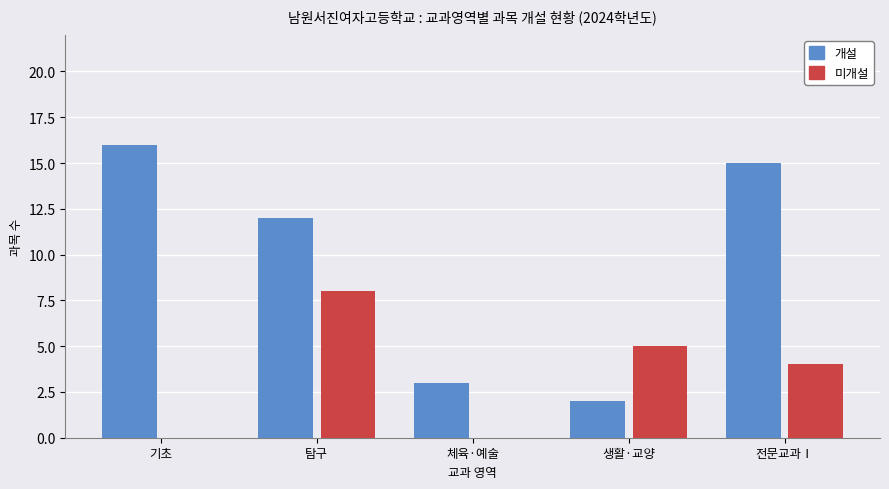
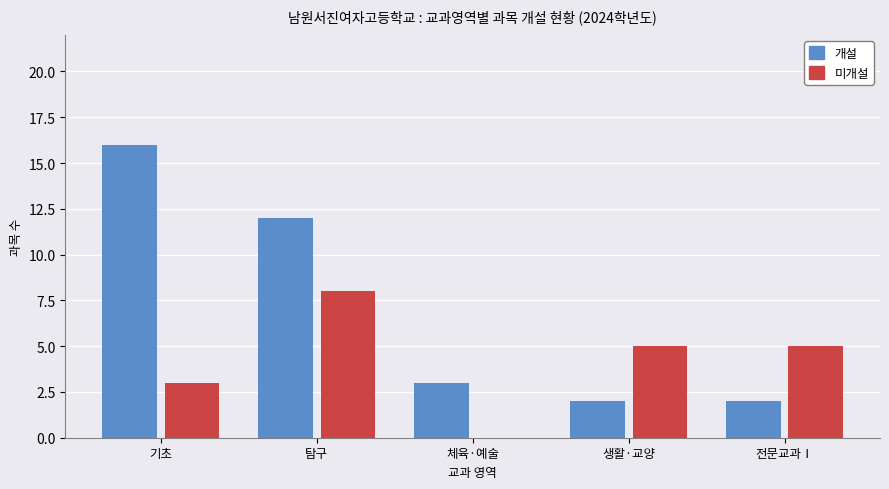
  {
    "개설": {
      "기초": 16,
      "탐구": 12,
      "체육·예술": 3,
      "생활·교양": 2,
-     "전문교과Ⅰ": 15
+     "전문교과Ⅰ": 2
    },
    "미개설": {
-     "기초": 0,
+     "기초": 3,
      "탐구": 8,
      "체육·예술": 0,
      "생활·교양": 5,
-     "전문교과Ⅰ": 4
+     "전문교과Ⅰ": 5
    }
  }
